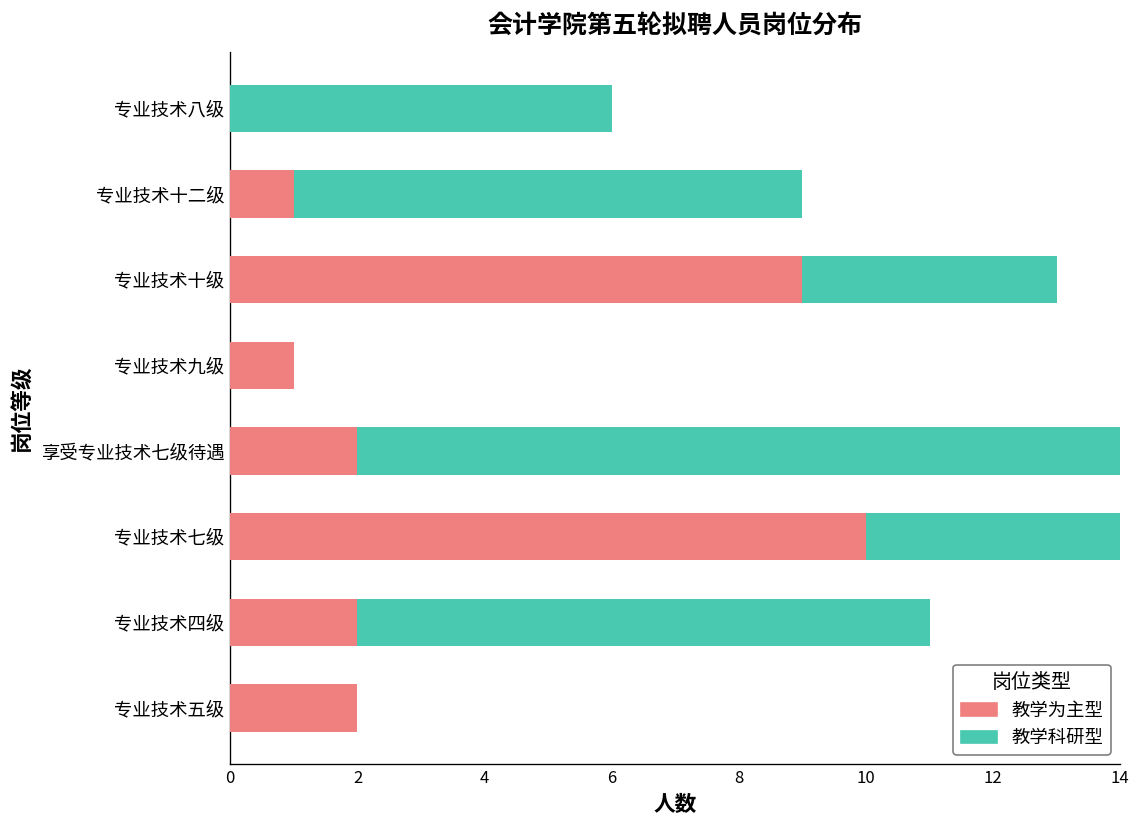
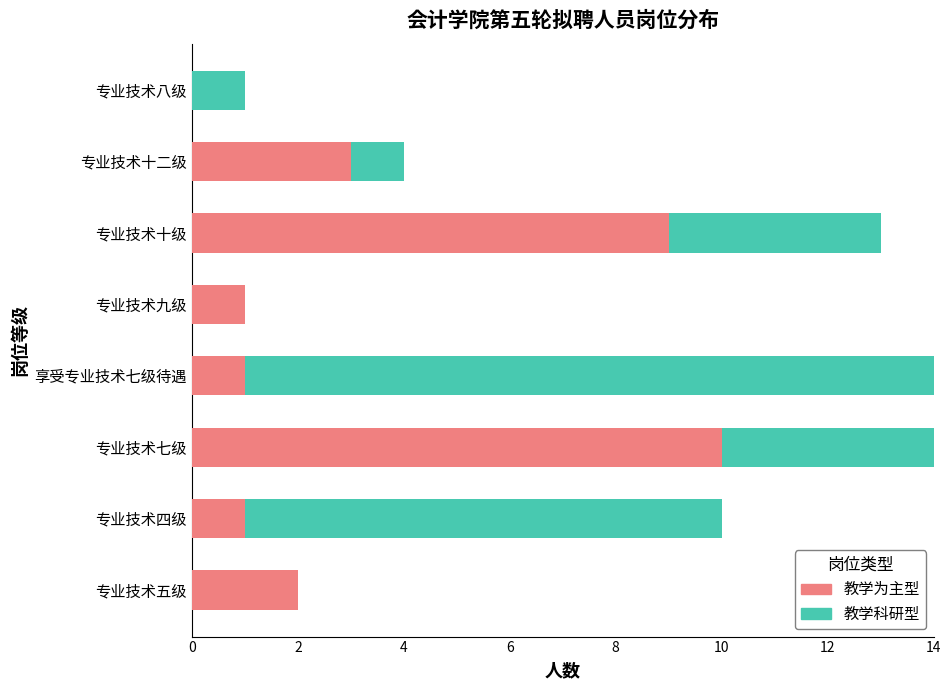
  {
    "教学为主型": {
      "专业技术八级": 0,
-     "专业技术十二级": 1,
+     "专业技术十二级": 3,
      "专业技术十级": 9,
      "专业技术九级": 1,
-     "享受专业技术七级待遇": 2,
+     "享受专业技术七级待遇": 1,
      "专业技术七级": 10,
-     "专业技术四级": 2,
+     "专业技术四级": 1,
      "专业技术五级": 2
    },
    "教学科研型": {
-     "专业技术八级": 6,
-     "专业技术十二级": 8,
+     "专业技术八级": 1,
+     "专业技术十二级": 1,
      "专业技术十级": 4,
      "专业技术九级": 0,
      "专业技术七级": 4,
      "专业技术四级": 9,
      "专业技术五级": 0
    }
  }
